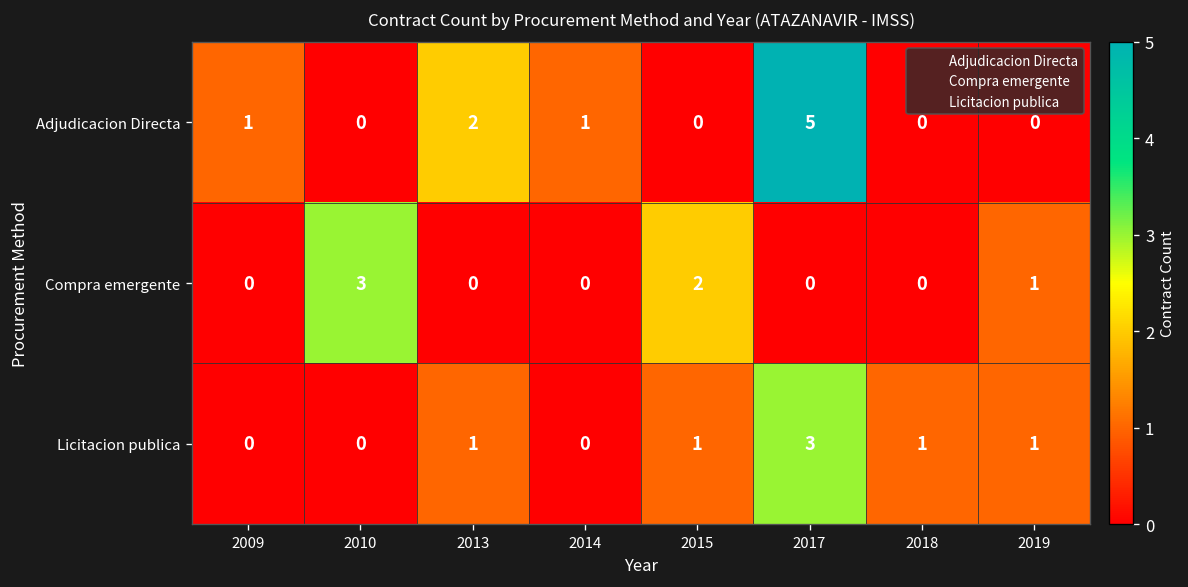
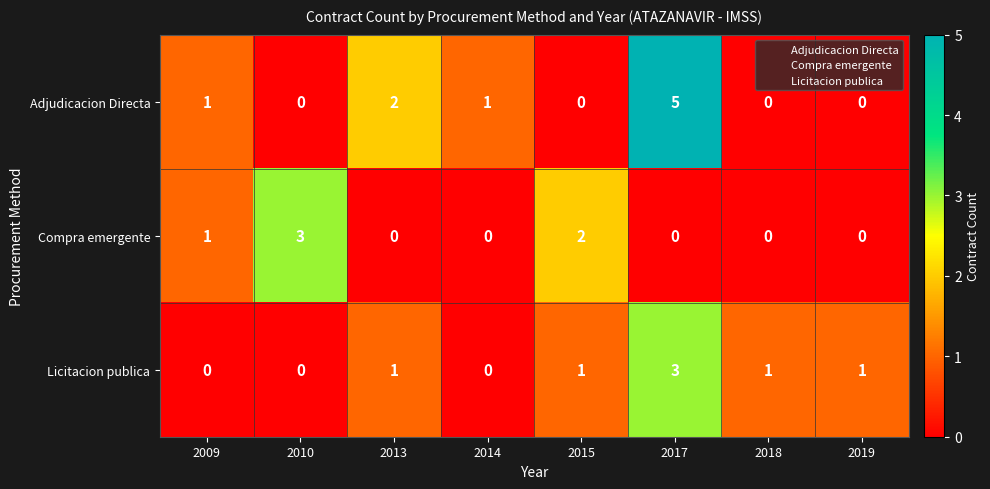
  {
    "Adjudicacion Directa": {
      "2009": 1,
      "2010": 0,
      "2013": 2,
      "2014": 1,
      "2015": 0,
      "2017": 5,
      "2018": 0,
      "2019": 0
    },
    "Compra emergente": {
-     "2009": 0,
+     "2009": 1,
      "2010": 3,
      "2013": 0,
      "2014": 0,
      "2015": 2,
      "2017": 0,
      "2018": 0,
-     "2019": 1
+     "2019": 0
    },
    "Licitacion publica": {
      "2009": 0,
      "2010": 0,
      "2013": 1,
      "2014": 0,
      "2015": 1,
      "2017": 3,
      "2018": 1,
      "2019": 1
    }
  }
